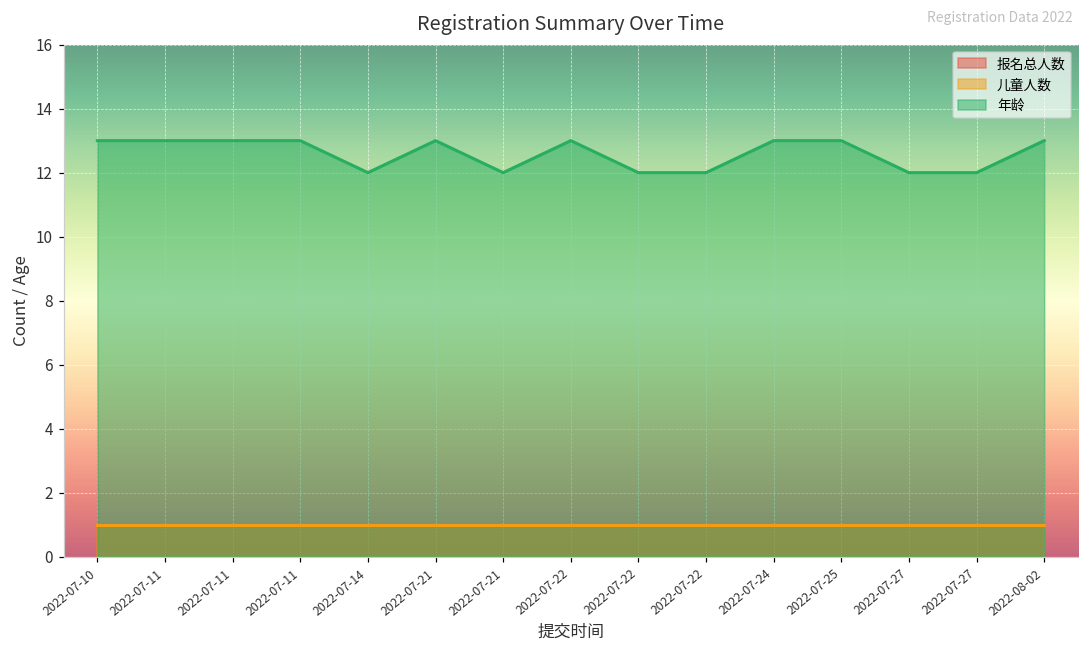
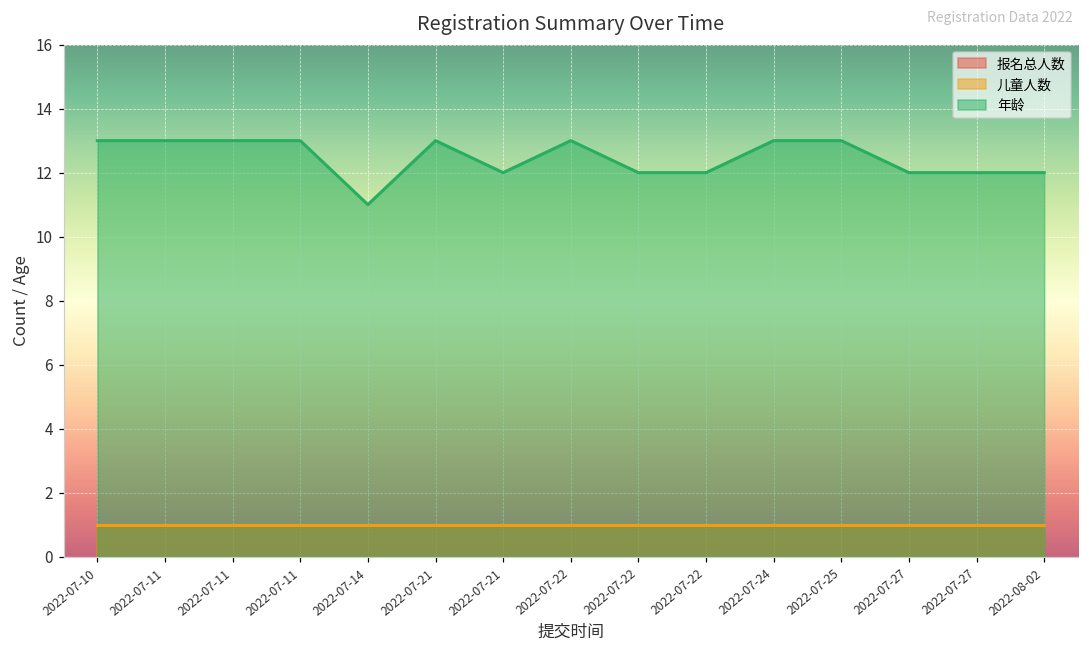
  {
    "儿童人数": {
      "2022-07-10": 1,
      "2022-07-14": 1,
      "2022-07-24": 1,
      "2022-07-25": 1,
      "2022-08-02": 1
    },
    "年龄": {
      "2022-07-10": 13,
-     "2022-07-14": 12,
+     "2022-07-14": 11,
      "2022-07-24": 13,
      "2022-07-25": 13,
-     "2022-08-02": 13
+     "2022-08-02": 12
    }
  }
